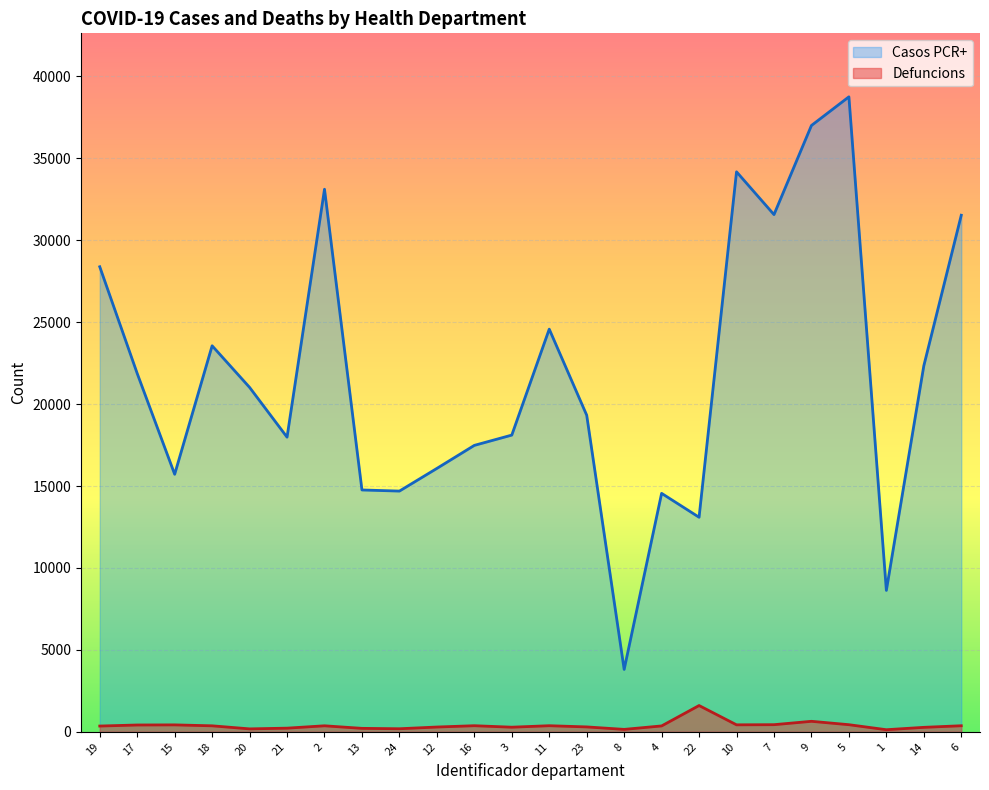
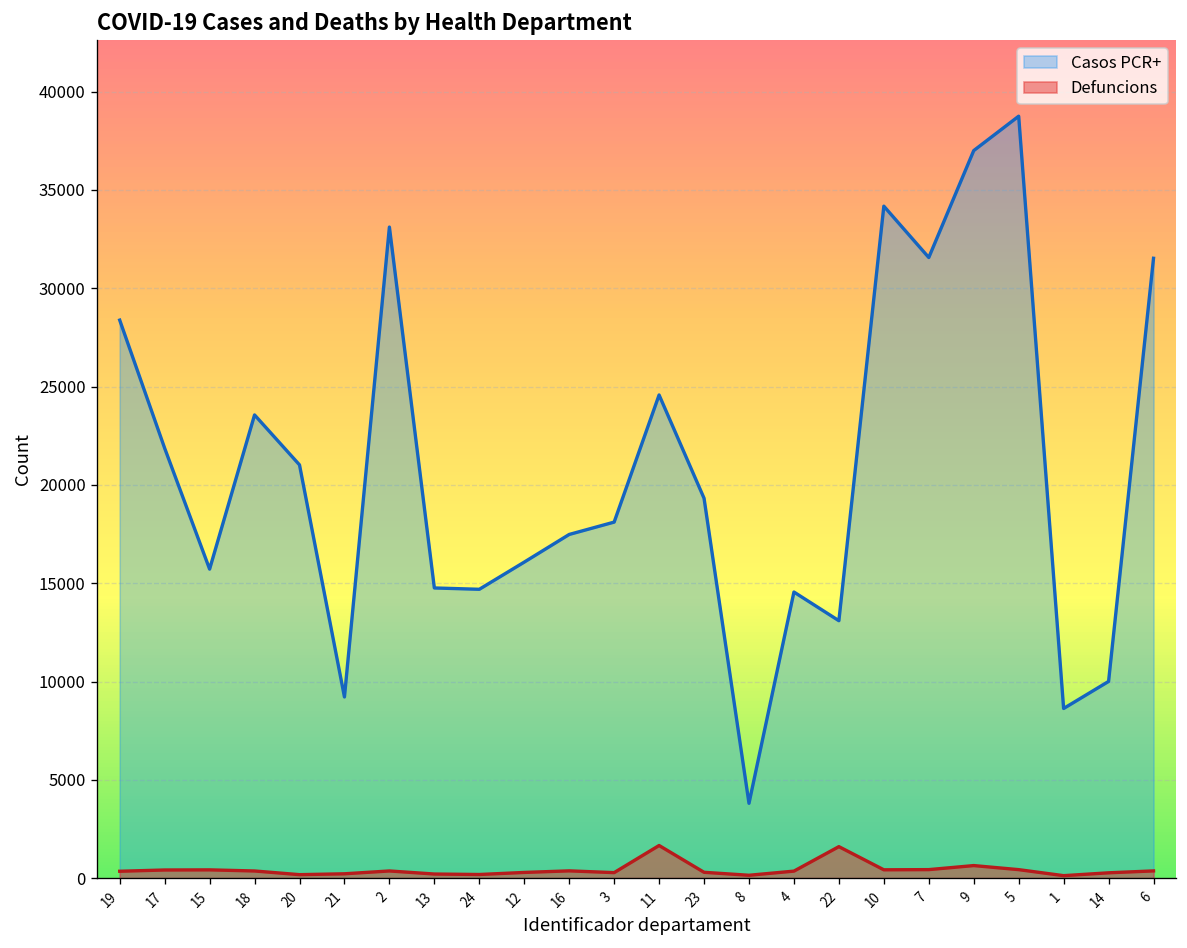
  {
    "Casos PCR+": {
      "19": 28400,
      "17": 21900,
      "15": 15700,
      "18": 23600,
      "20": 21000,
-     "21": 18000,
+     "21": 9200,
      "2": 33100,
      "13": 14800,
      "24": 14700,
      "12": 16100,
      "16": 17500,
      "3": 18100,
      "11": 24600,
      "23": 19300,
      "8": 3800,
      "4": 14600,
      "22": 13100,
      "10": 34200,
      "7": 31600,
      "9": 37000,
      "5": 38800,
      "1": 8600,
-     "14": 22300,
+     "14": 10000,
      "6": 31500
    },
    "Defuncions": {
      "19": 400,
      "17": 400,
      "15": 400,
      "18": 400,
      "20": 200,
      "21": 200,
      "2": 400,
      "13": 200,
      "24": 200,
      "12": 300,
      "16": 400,
      "3": 300,
-     "11": 400,
+     "11": 1700,
      "23": 300,
      "8": 100,
      "4": 400,
      "22": 1600,
      "10": 400,
      "7": 400,
      "9": 600,
      "5": 400,
      "1": 100,
      "14": 300,
      "6": 400
    }
  }
